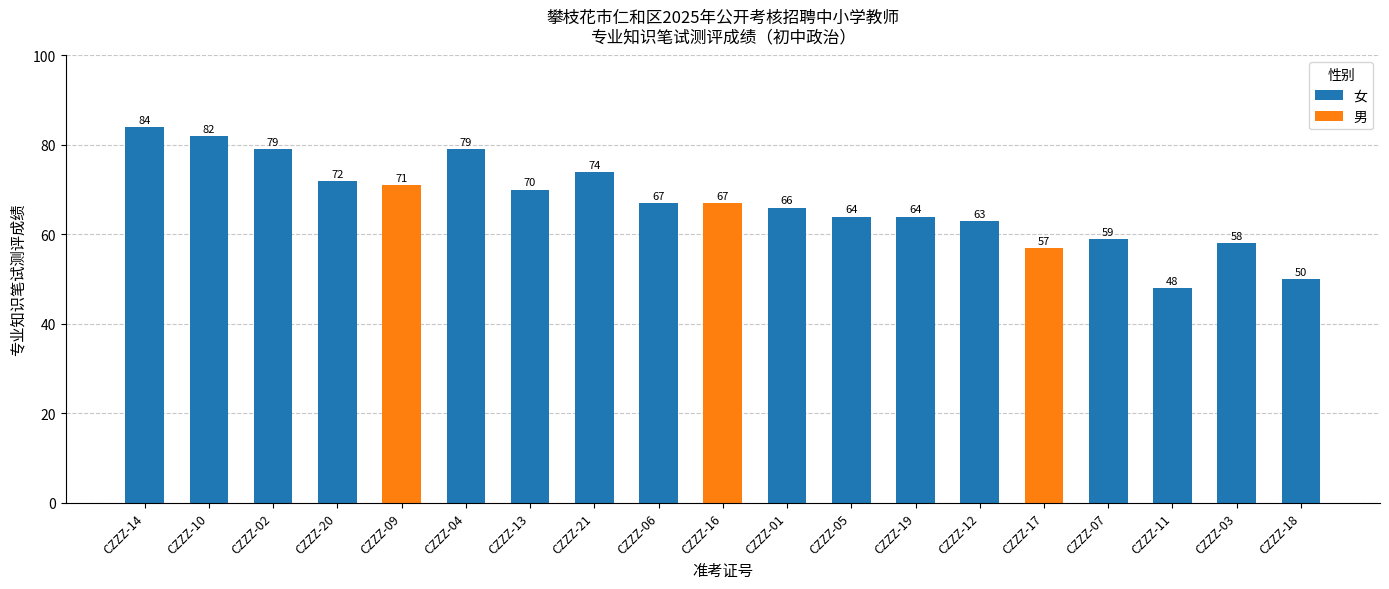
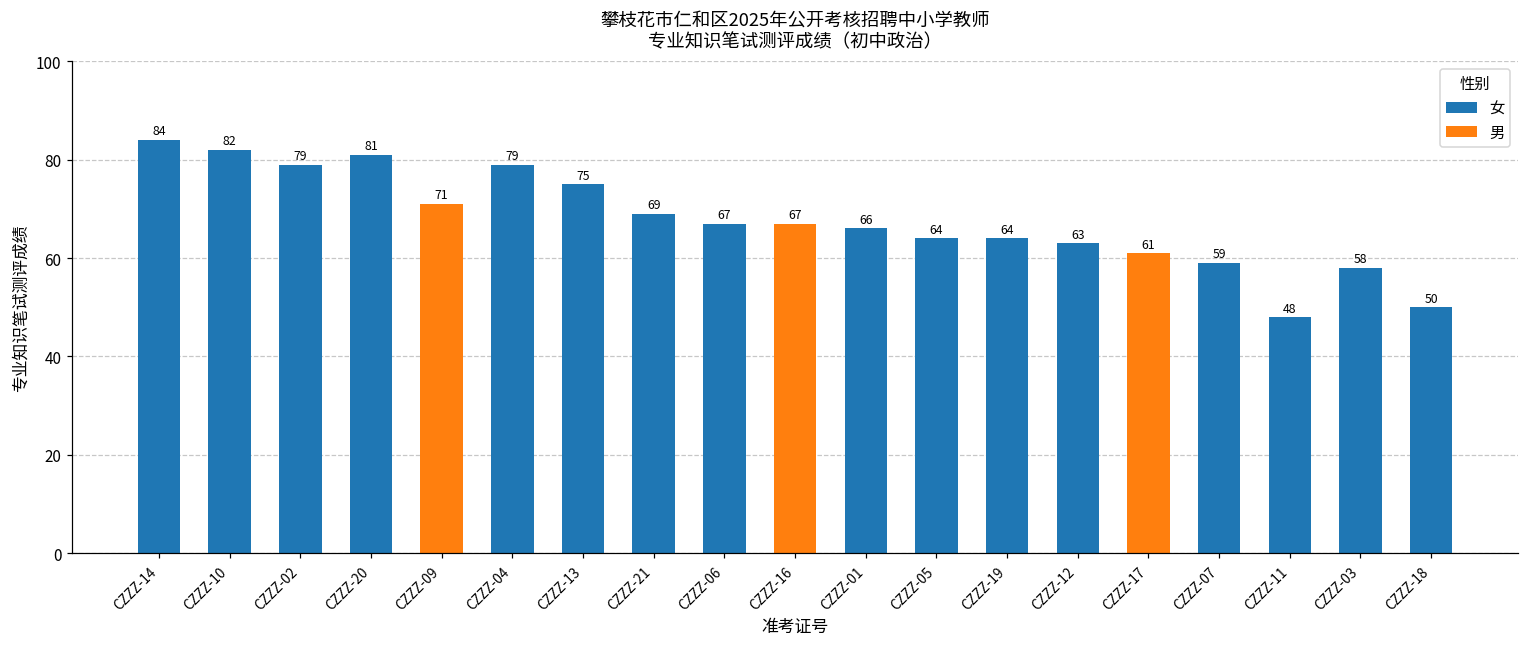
  {
    "女": {
      "CZZZ-14": 84,
      "CZZZ-10": 82,
      "CZZZ-02": 79,
-     "CZZZ-20": 72,
+     "CZZZ-20": 81,
      "CZZZ-04": 79,
-     "CZZZ-13": 70,
-     "CZZZ-21": 74,
+     "CZZZ-13": 75,
+     "CZZZ-21": 69,
      "CZZZ-06": 67,
      "CZZZ-01": 66,
      "CZZZ-05": 64,
      "CZZZ-19": 64,
      "CZZZ-12": 63,
      "CZZZ-07": 59,
      "CZZZ-11": 48,
      "CZZZ-03": 58,
      "CZZZ-18": 50
    },
    "男": {
      "CZZZ-09": 71,
      "CZZZ-16": 67,
-     "CZZZ-17": 57
+     "CZZZ-17": 61
    }
  }
